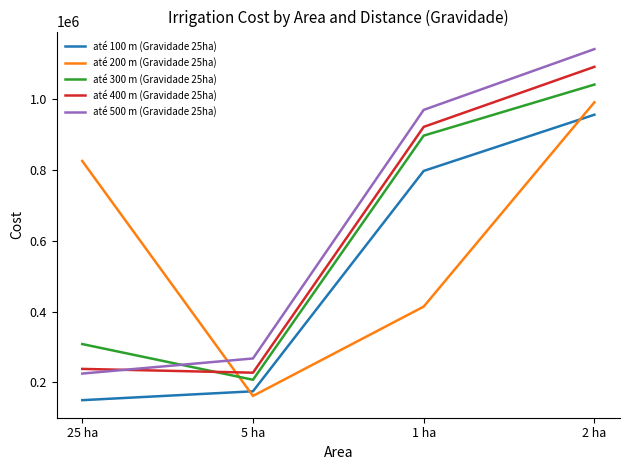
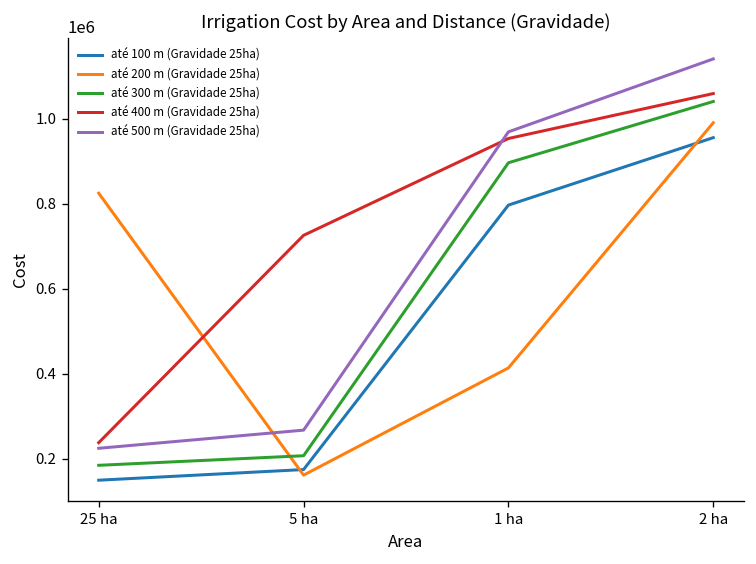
  {
    "até 100 m (Gravidade 25ha)": {
      "25 ha": 150000,
      "5 ha": 180000,
      "1 ha": 800000,
      "2 ha": 960000
    },
    "até 200 m (Gravidade 25ha)": {
      "25 ha": 820000,
      "5 ha": 160000,
      "1 ha": 410000,
      "2 ha": 990000
    },
    "até 300 m (Gravidade 25ha)": {
-     "25 ha": 310000,
+     "25 ha": 190000,
      "5 ha": 210000,
      "1 ha": 900000,
      "2 ha": 1040000
    },
    "até 400 m (Gravidade 25ha)": {
      "25 ha": 240000,
-     "5 ha": 230000,
-     "1 ha": 920000,
-     "2 ha": 1090000
+     "5 ha": 730000,
+     "1 ha": 950000,
+     "2 ha": 1060000
    },
    "até 500 m (Gravidade 25ha)": {
      "25 ha": 230000,
      "5 ha": 270000,
      "1 ha": 970000,
      "2 ha": 1140000
    }
  }
